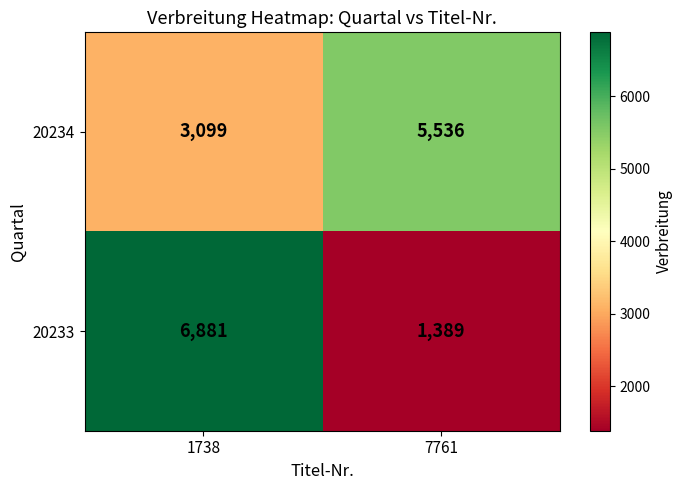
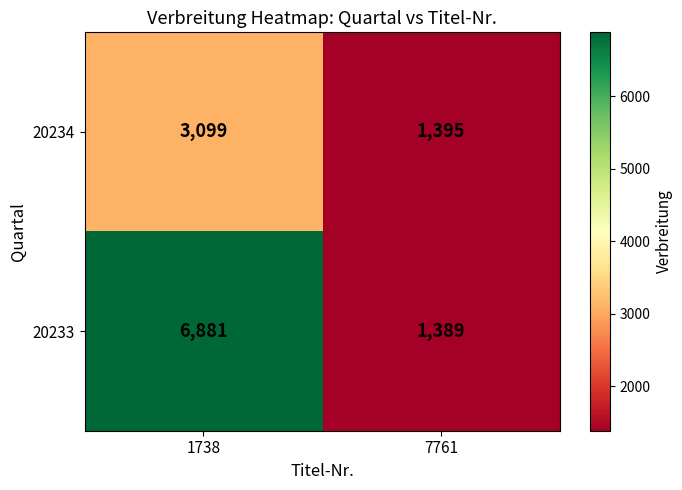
  {
    "20234": {
      "1738": "3,099",
-     "7761": "5,536"
+     "7761": "1,395"
    },
    "20233": {
      "1738": "6,881",
      "7761": "1,389"
    }
  }
